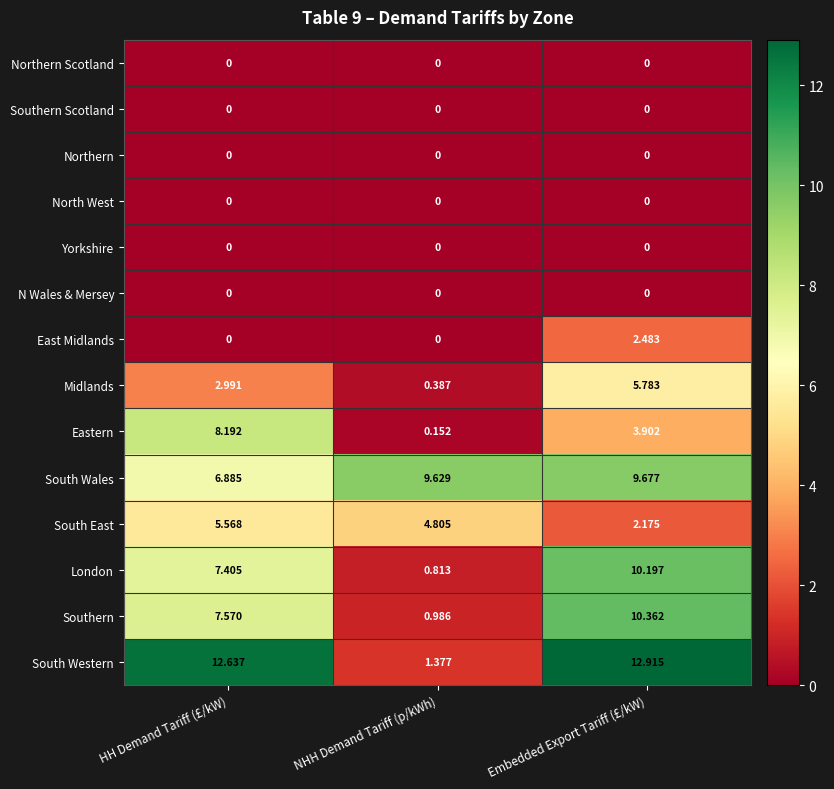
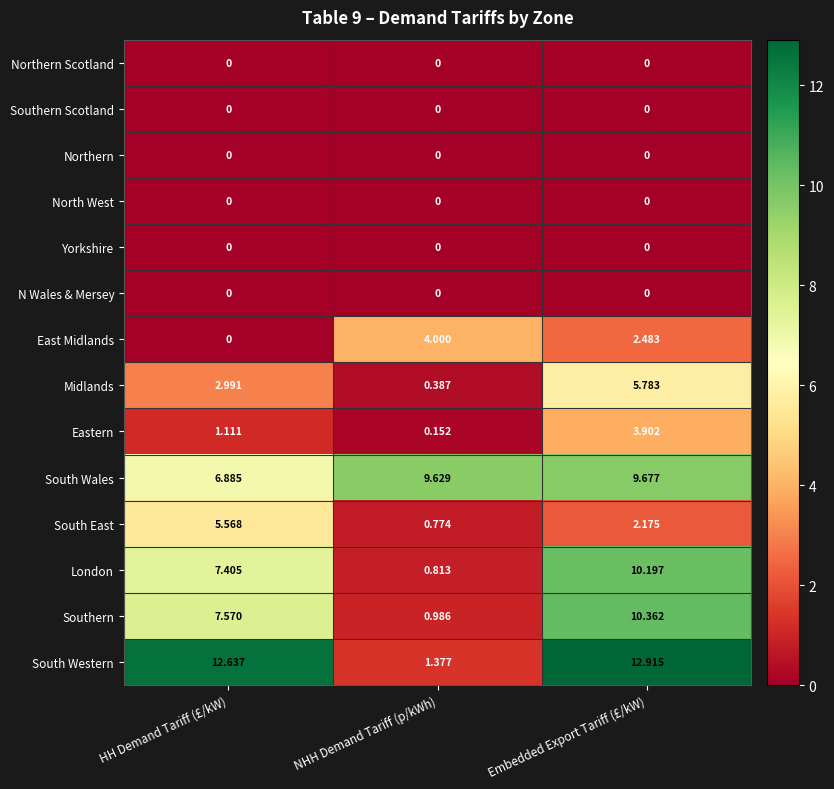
  {
    "Northern Scotland": {
      "HH Demand Tariff (£/kW)": 0,
      "NHH Demand Tariff (p/kWh)": 0,
      "Embedded Export Tariff (£/kW)": 0
    },
    "Southern Scotland": {
      "HH Demand Tariff (£/kW)": 0,
      "NHH Demand Tariff (p/kWh)": 0,
      "Embedded Export Tariff (£/kW)": 0
    },
    "Northern": {
      "HH Demand Tariff (£/kW)": 0,
      "NHH Demand Tariff (p/kWh)": 0,
      "Embedded Export Tariff (£/kW)": 0
    },
    "North West": {
      "HH Demand Tariff (£/kW)": 0,
      "NHH Demand Tariff (p/kWh)": 0,
      "Embedded Export Tariff (£/kW)": 0
    },
    "Yorkshire": {
      "HH Demand Tariff (£/kW)": 0,
      "NHH Demand Tariff (p/kWh)": 0,
      "Embedded Export Tariff (£/kW)": 0
    },
    "N Wales & Mersey": {
      "HH Demand Tariff (£/kW)": 0,
      "NHH Demand Tariff (p/kWh)": 0,
      "Embedded Export Tariff (£/kW)": 0
    },
    "East Midlands": {
      "HH Demand Tariff (£/kW)": 0,
-     "NHH Demand Tariff (p/kWh)": 0,
+     "NHH Demand Tariff (p/kWh)": 4.000,
      "Embedded Export Tariff (£/kW)": 2.483
    },
    "Midlands": {
      "HH Demand Tariff (£/kW)": 2.991,
      "NHH Demand Tariff (p/kWh)": 0.387,
      "Embedded Export Tariff (£/kW)": 5.783
    },
    "Eastern": {
-     "HH Demand Tariff (£/kW)": 8.192,
+     "HH Demand Tariff (£/kW)": 1.111,
      "NHH Demand Tariff (p/kWh)": 0.152,
      "Embedded Export Tariff (£/kW)": 3.902
    },
    "South Wales": {
      "HH Demand Tariff (£/kW)": 6.885,
      "NHH Demand Tariff (p/kWh)": 9.629,
      "Embedded Export Tariff (£/kW)": 9.677
    },
    "South East": {
      "HH Demand Tariff (£/kW)": 5.568,
-     "NHH Demand Tariff (p/kWh)": 4.805,
+     "NHH Demand Tariff (p/kWh)": 0.774,
      "Embedded Export Tariff (£/kW)": 2.175
    },
    "London": {
      "HH Demand Tariff (£/kW)": 7.405,
      "NHH Demand Tariff (p/kWh)": 0.813,
      "Embedded Export Tariff (£/kW)": 10.197
    },
    "Southern": {
      "HH Demand Tariff (£/kW)": 7.570,
      "NHH Demand Tariff (p/kWh)": 0.986,
      "Embedded Export Tariff (£/kW)": 10.362
    },
    "South Western": {
      "HH Demand Tariff (£/kW)": 12.637,
      "NHH Demand Tariff (p/kWh)": 1.377,
      "Embedded Export Tariff (£/kW)": 12.915
    }
  }
